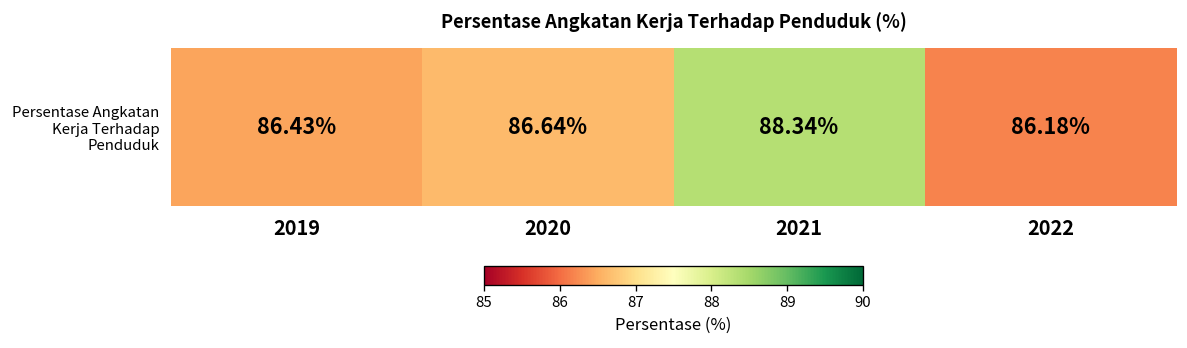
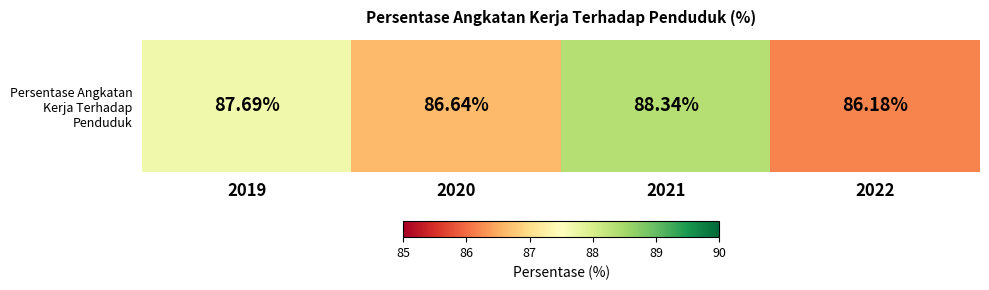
  {
    "Persentase Angkatan Kerja Terhadap Penduduk": {
-     "2019": "86.43%",
+     "2019": "87.69%",
      "2020": "86.64%",
      "2021": "88.34%",
      "2022": "86.18%"
    }
  }
